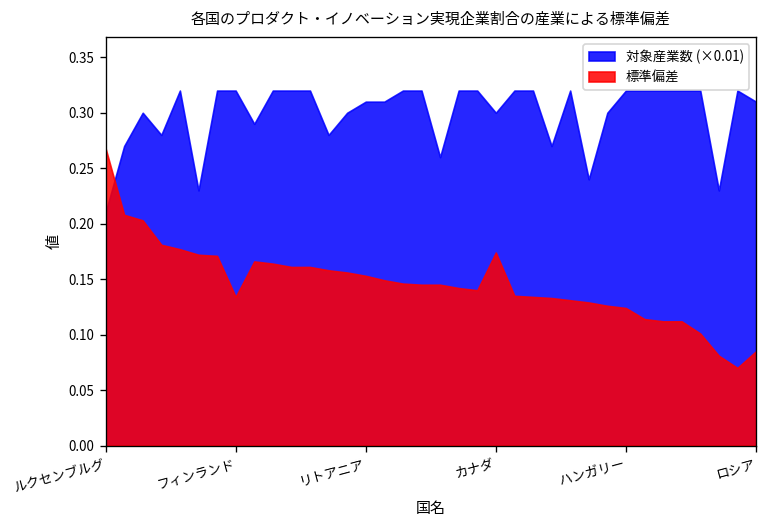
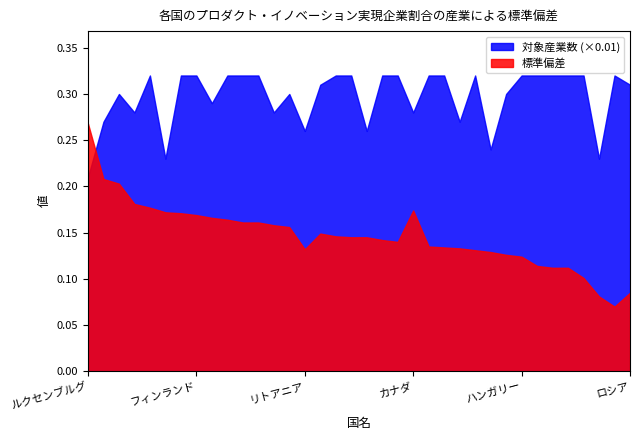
  {
    "対象産業数 (×0.01)": {
      "ルクセンブルグ": 0.21,
      "フィンランド": 0.32,
-     "リトアニア": 0.31,
-     "カナダ": 0.30,
+     "リトアニア": 0.26,
+     "カナダ": 0.28,
      "ハンガリー": 0.32,
      "ロシア": 0.31
    },
    "標準偏差": {
      "ルクセンブルグ": 0.27,
-     "フィンランド": 0.13,
-     "リトアニア": 0.15,
+     "フィンランド": 0.17,
+     "リトアニア": 0.13,
      "カナダ": 0.17,
      "ハンガリー": 0.12,
      "ロシア": 0.09
    }
  }
